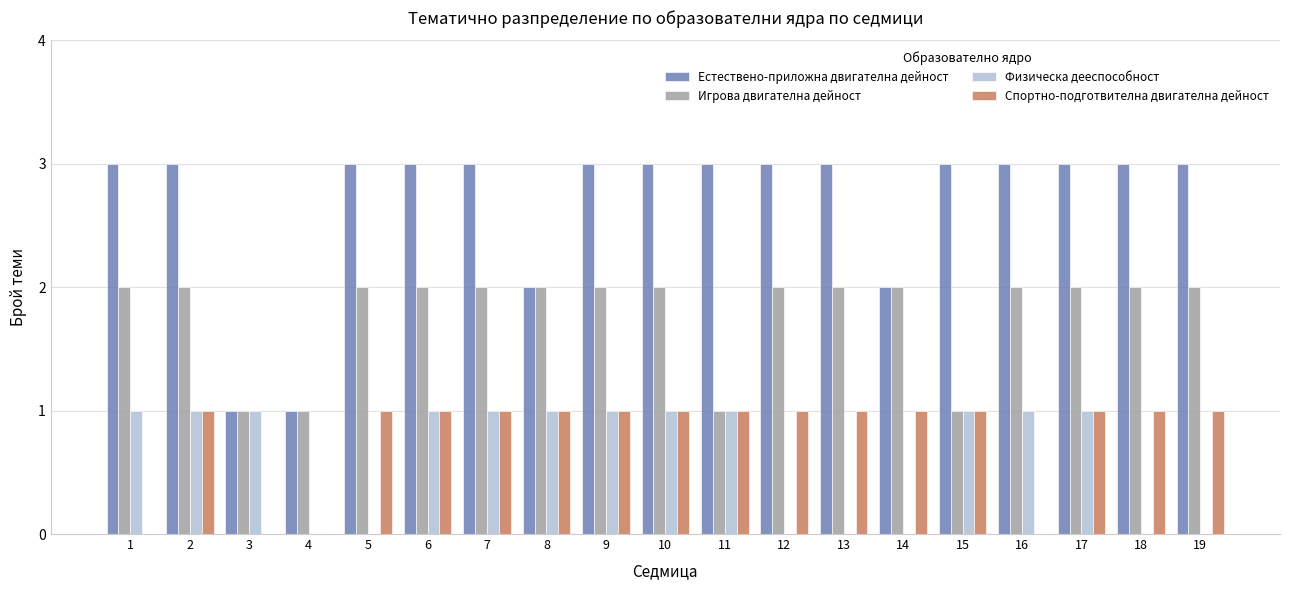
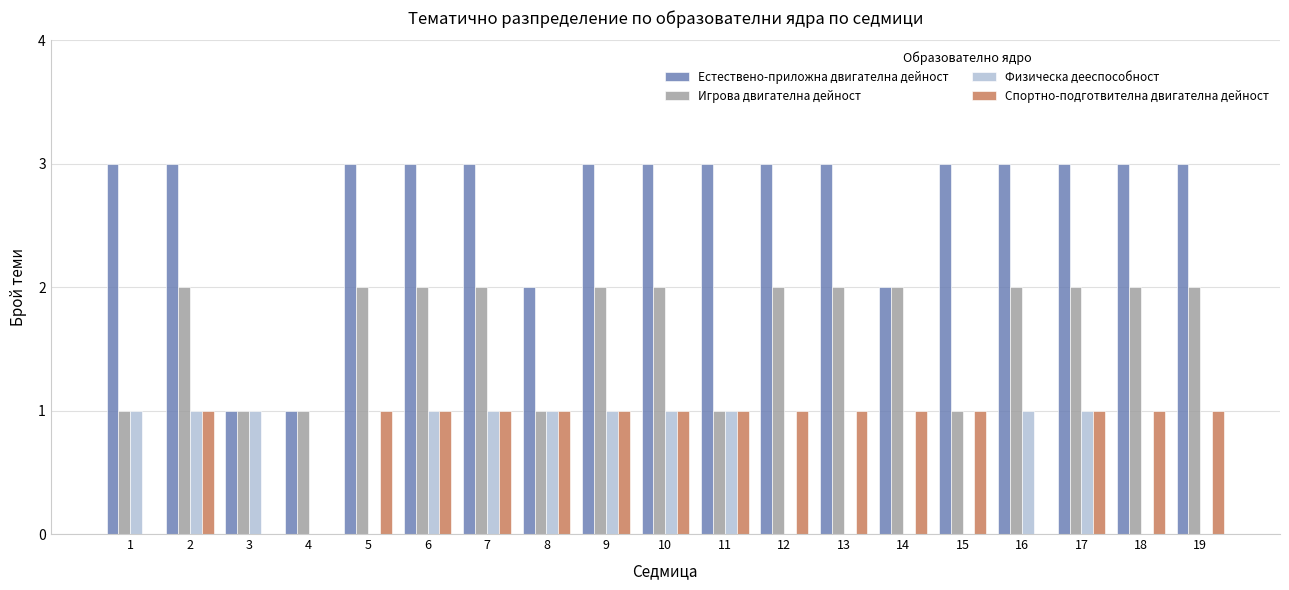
  {
    "Естествено-приложна двигателна дейност": {
      "1": 3,
      "2": 3,
      "3": 1,
      "4": 1,
      "5": 3,
      "6": 3,
      "7": 3,
      "8": 2,
      "9": 3,
      "10": 3,
      "11": 3,
      "12": 3,
      "13": 3,
      "14": 2,
      "15": 3,
      "16": 3,
      "17": 3,
      "18": 3,
      "19": 3
    },
    "Игрова двигателна дейност": {
-     "1": 2,
+     "1": 1,
      "2": 2,
      "3": 1,
      "4": 1,
      "5": 2,
      "6": 2,
      "7": 2,
-     "8": 2,
+     "8": 1,
      "9": 2,
      "10": 2,
      "11": 1,
      "12": 2,
      "13": 2,
      "14": 2,
      "15": 1,
      "16": 2,
      "17": 2,
      "18": 2,
      "19": 2
    },
    "Физическа дееспособност": {
      "1": 1,
      "2": 1,
      "3": 1,
      "4": 0,
      "5": 0,
      "6": 1,
      "7": 1,
      "8": 1,
      "9": 1,
      "10": 1,
      "11": 1,
      "12": 0,
      "13": 0,
      "14": 0,
-     "15": 1,
+     "15": 0,
      "16": 1,
      "17": 1,
      "18": 0,
      "19": 0
    },
    "Спортно-подготвителна двигателна дейност": {
      "1": 0,
      "2": 1,
      "3": 0,
      "4": 0,
      "5": 1,
      "6": 1,
      "7": 1,
      "8": 1,
      "9": 1,
      "10": 1,
      "11": 1,
      "12": 1,
      "13": 1,
      "14": 1,
      "15": 1,
      "16": 0,
      "17": 1,
      "18": 1,
      "19": 1
    }
  }
